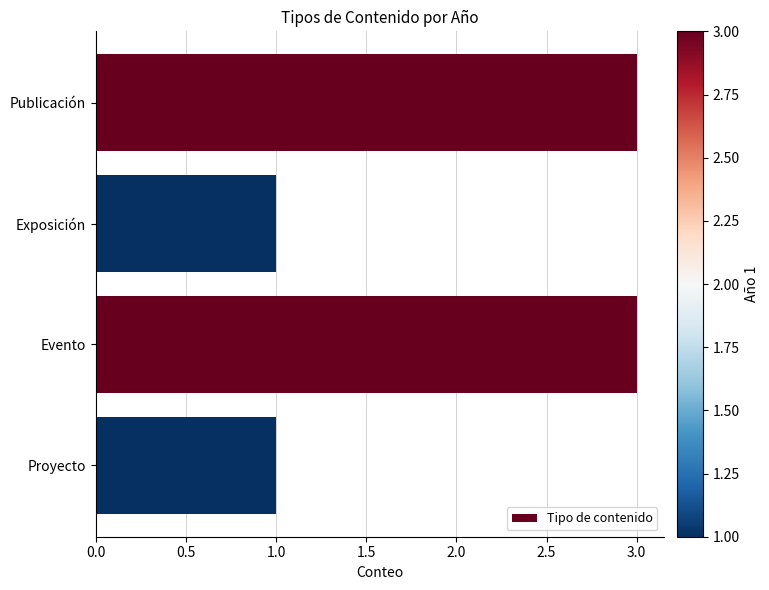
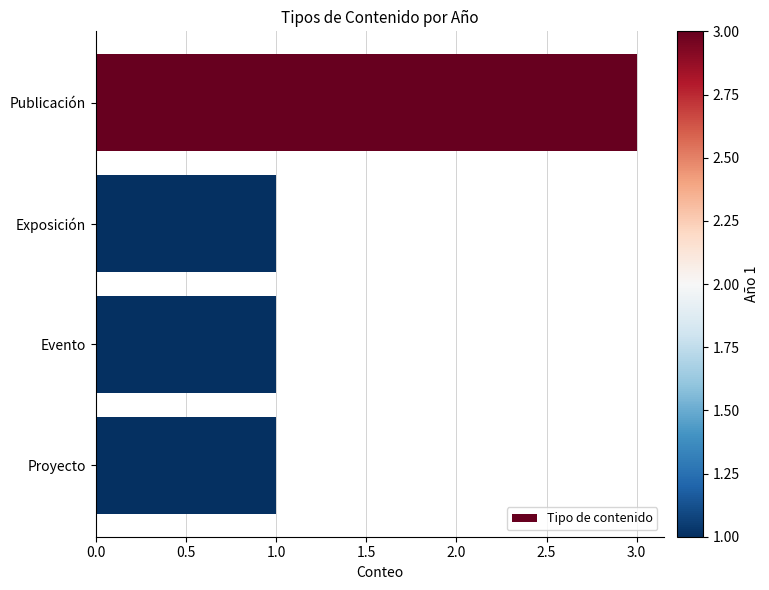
  {
    "Publicación": 3,
    "Exposición": 1,
-   "Evento": 3,
+   "Evento": 1,
    "Proyecto": 1
  }
